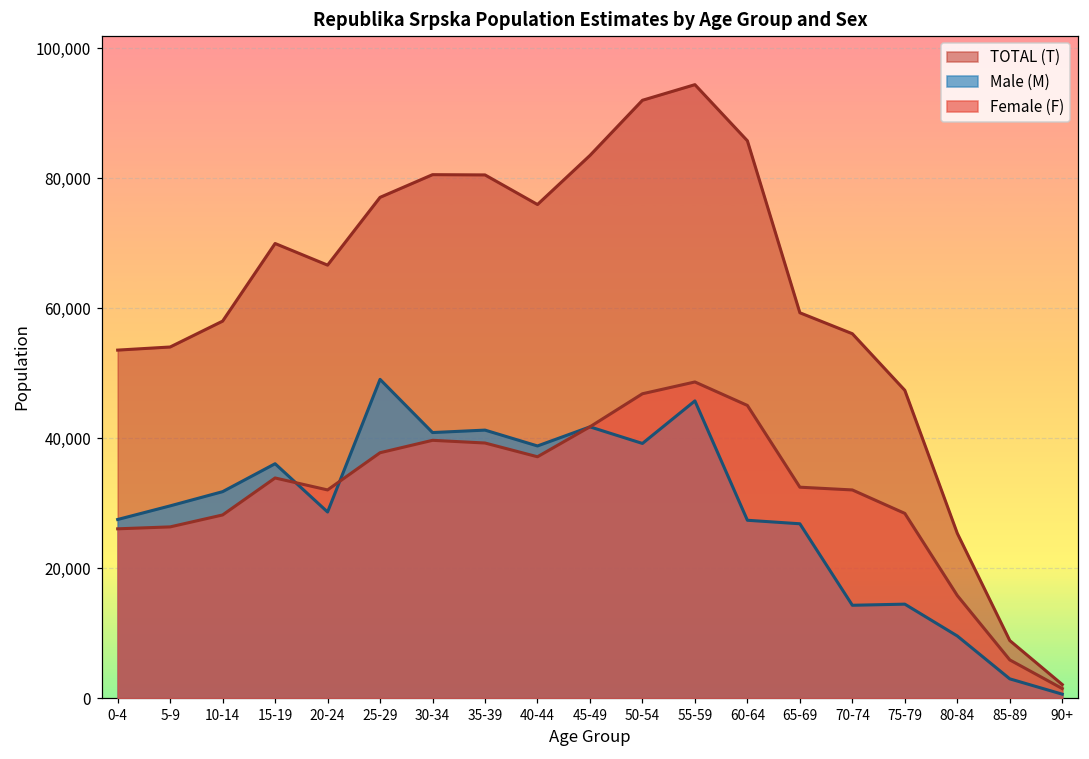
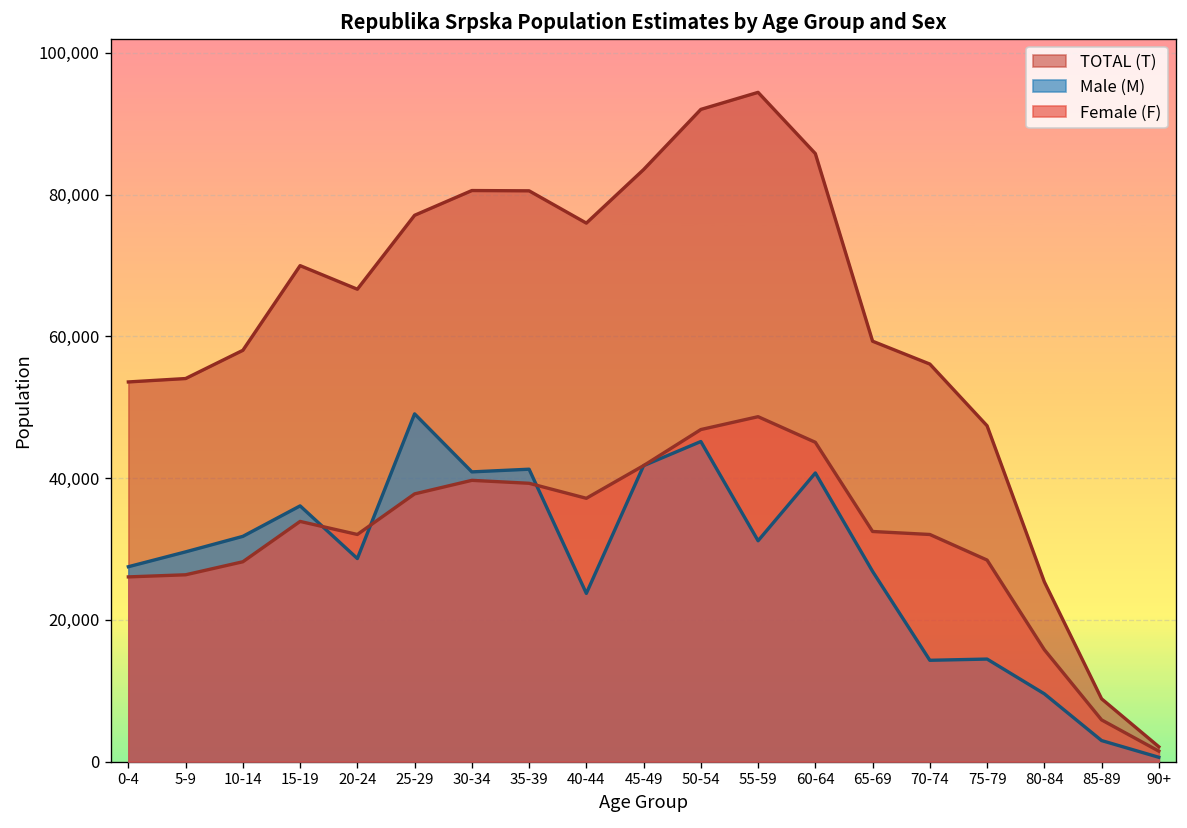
  {
    "Male (M)": {
      "0-4": "27,000",
      "5-9": "30,000",
      "10-14": "32,000",
      "15-19": "36,000",
      "20-24": "29,000",
      "25-29": "49,000",
      "30-34": "41,000",
      "35-39": "41,000",
-     "40-44": "39,000",
-     "50-54": "39,000",
-     "55-59": "46,000",
-     "60-64": "27,000",
+     "40-44": "24,000",
+     "50-54": "45,000",
+     "55-59": "31,000",
+     "60-64": "41,000",
      "65-69": "27,000",
      "70-74": "14,000",
      "75-79": "14,000",
      "80-84": "10,000",
      "85-89": "3,000",
      "90+": "1,000"
    }
  }
